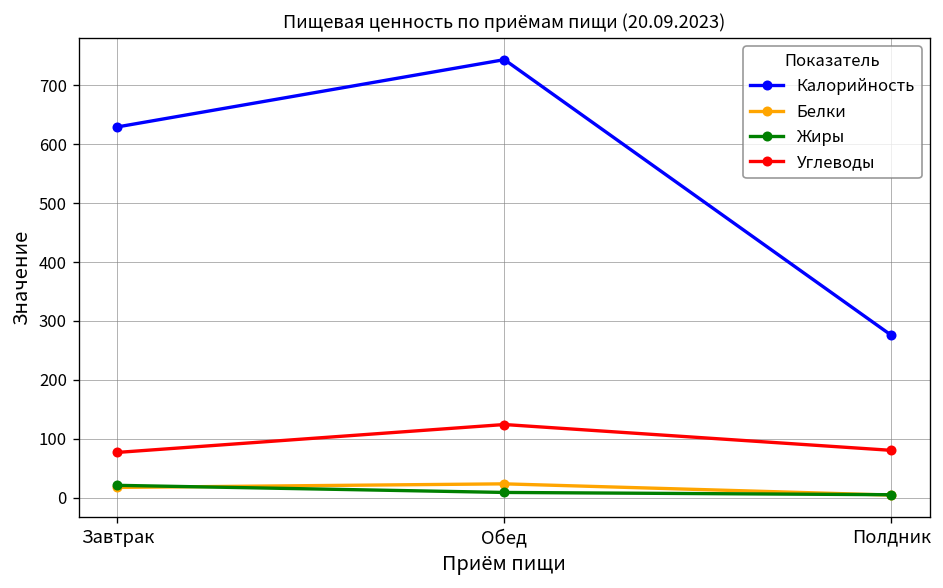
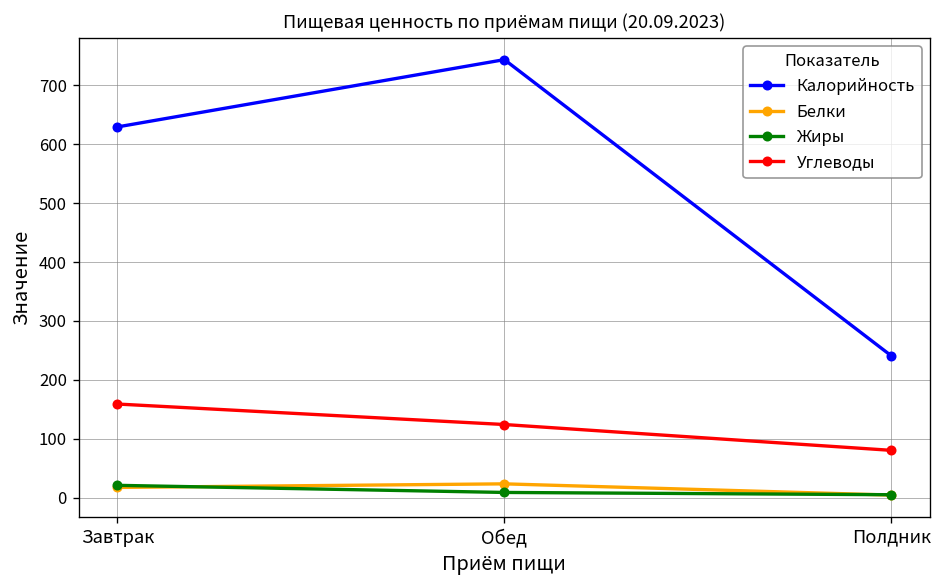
  {
    "Калорийность": {
      "Завтрак": 630,
      "Обед": 740,
-     "Полдник": 280
+     "Полдник": 240
    },
    "Белки": {
      "Обед": 20
    },
    "Жиры": {
      "Обед": 10
    },
    "Углеводы": {
-     "Завтрак": 80,
+     "Завтрак": 160,
      "Обед": 120,
      "Полдник": 80
    }
  }
